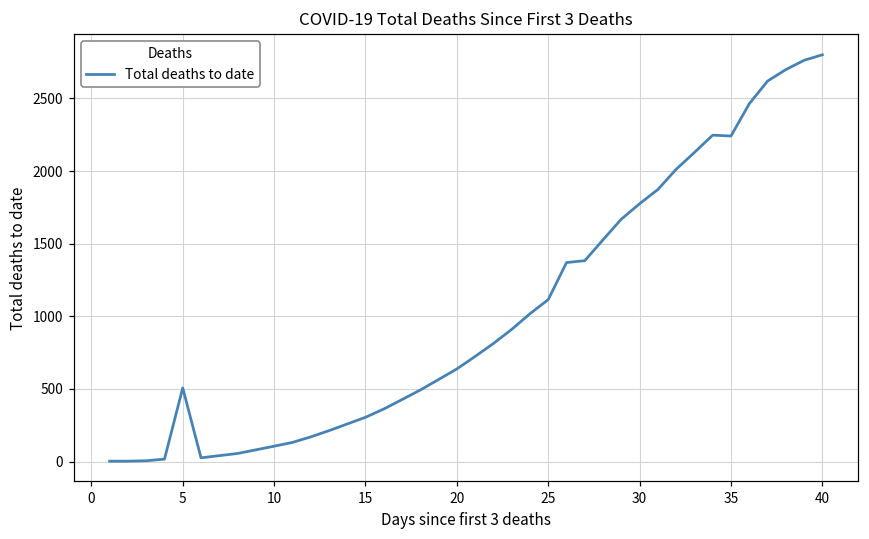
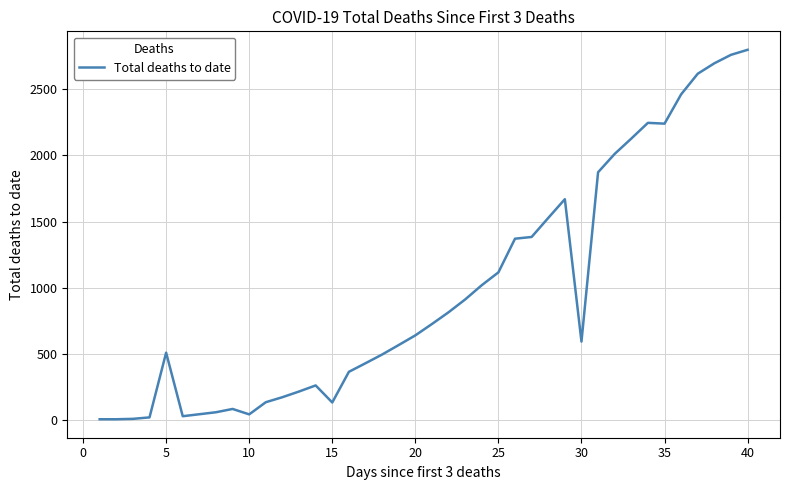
  {
    "5": 510,
-   "10": 110,
-   "15": 310,
+   "10": 40,
+   "15": 130,
    "20": 640,
    "25": 1120,
-   "30": 1780,
+   "30": 590,
    "35": 2240,
    "40": 2800
  }
